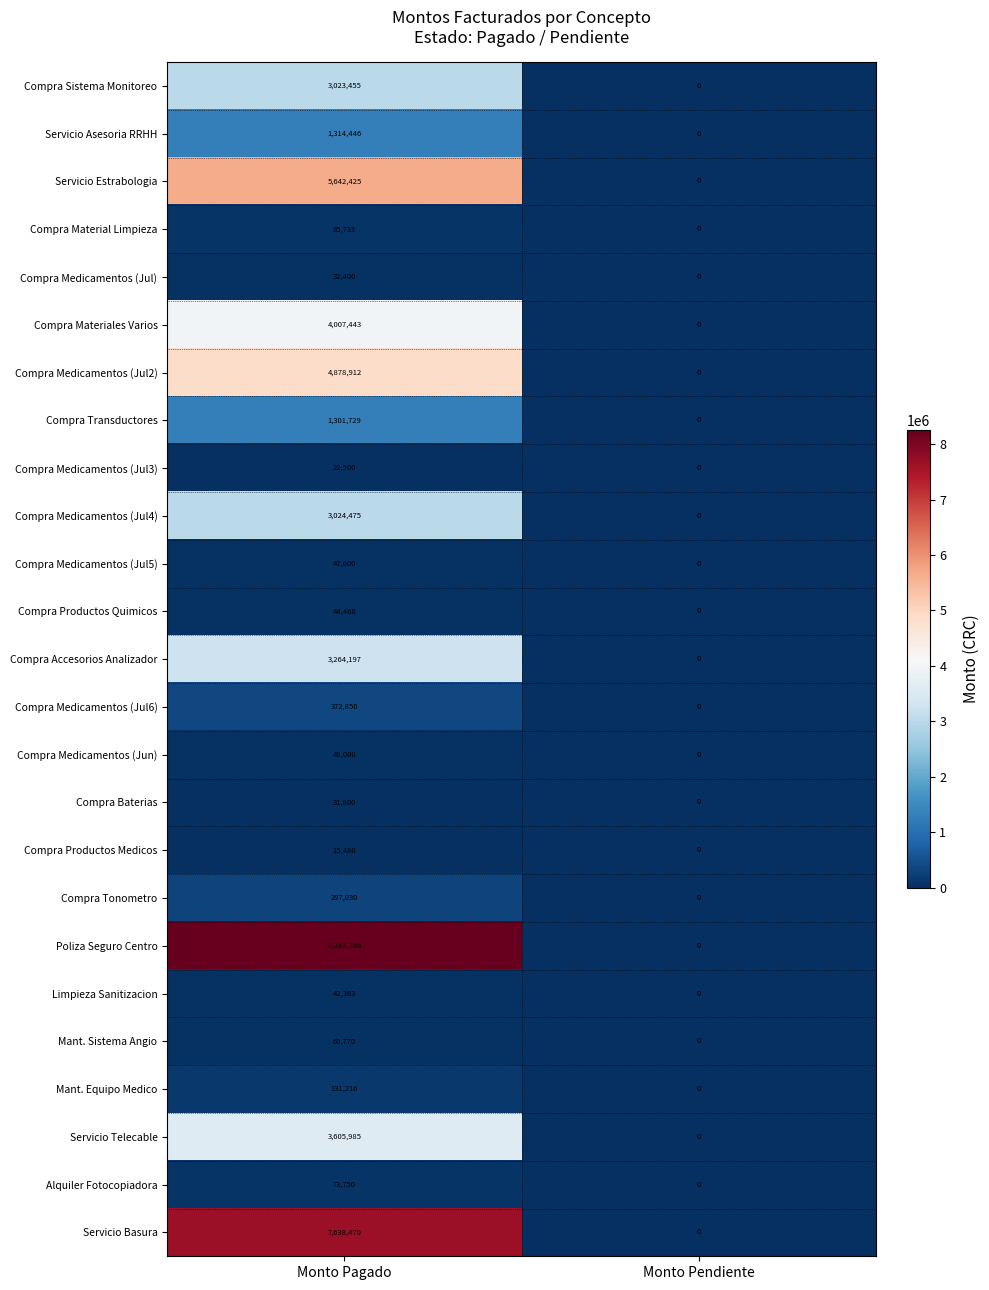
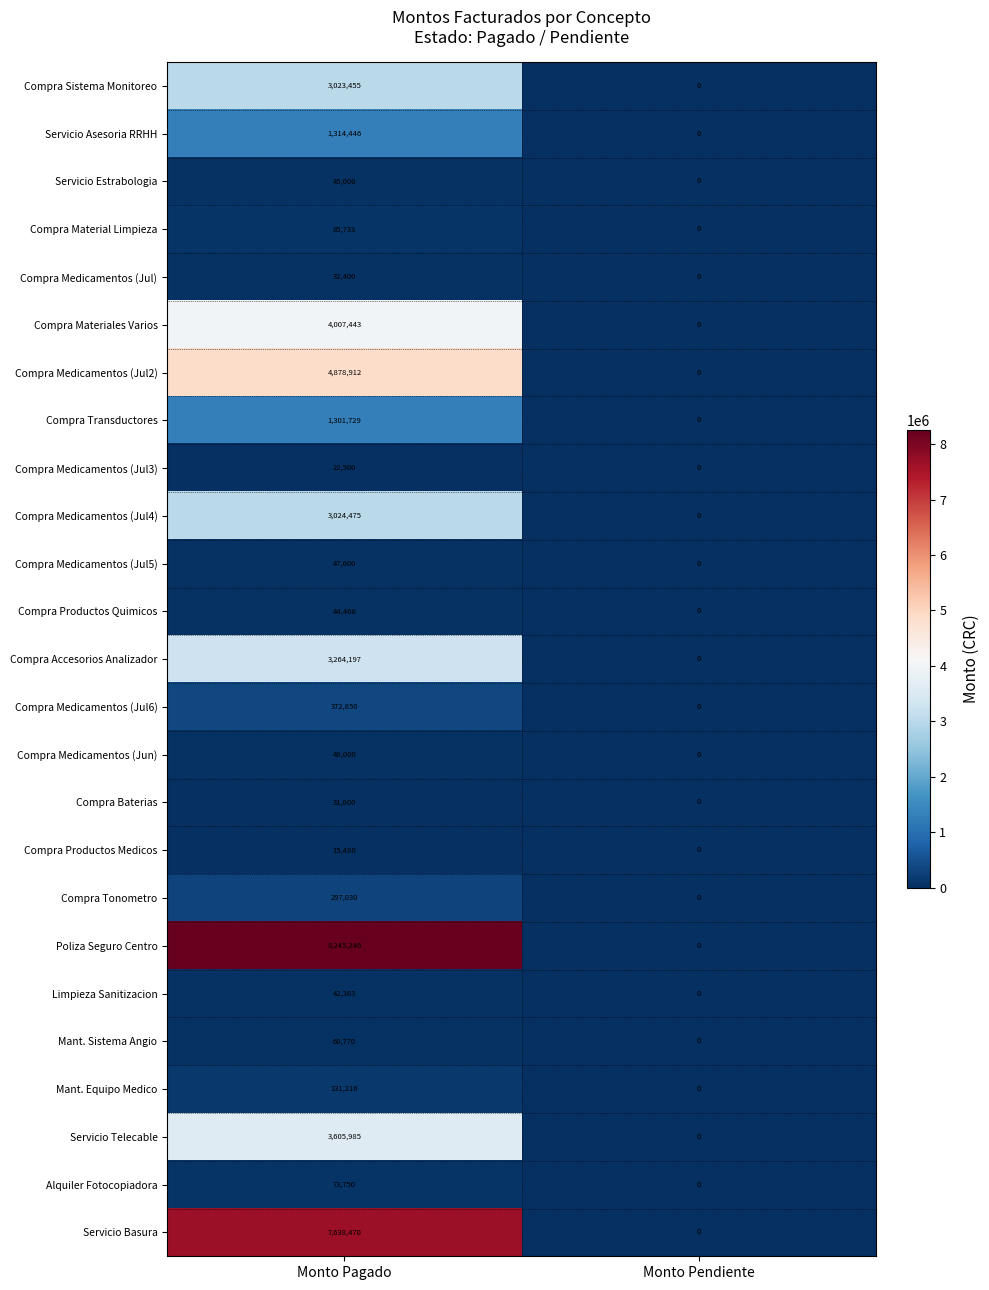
  {
    "Compra Sistema Monitoreo": {
      "Monto Pagado": "3,023,455",
      "Monto Pendiente": "0"
    },
    "Servicio Asesoria RRHH": {
      "Monto Pagado": "1,314,446",
      "Monto Pendiente": "0"
    },
    "Servicio Estrabologia": {
-     "Monto Pagado": "5,642,425",
+     "Monto Pagado": "45,000",
      "Monto Pendiente": "0"
    },
    "Compra Material Limpieza": {
      "Monto Pagado": "85,733",
      "Monto Pendiente": "0"
    },
    "Compra Medicamentos (Jul)": {
      "Monto Pagado": "32,400",
      "Monto Pendiente": "0"
    },
    "Compra Materiales Varios": {
      "Monto Pagado": "4,007,443",
      "Monto Pendiente": "0"
    },
    "Compra Medicamentos (Jul2)": {
      "Monto Pagado": "4,878,912",
      "Monto Pendiente": "0"
    },
    "Compra Transductores": {
      "Monto Pagado": "1,301,729",
      "Monto Pendiente": "0"
    },
    "Compra Medicamentos (Jul3)": {
      "Monto Pagado": "22,500",
      "Monto Pendiente": "0"
    },
    "Compra Medicamentos (Jul4)": {
      "Monto Pagado": "3,024,475",
      "Monto Pendiente": "0"
    },
    "Compra Medicamentos (Jul5)": {
      "Monto Pagado": "47,600",
      "Monto Pendiente": "0"
    },
    "Compra Productos Quimicos": {
      "Monto Pagado": "44,468",
      "Monto Pendiente": "0"
    },
    "Compra Accesorios Analizador": {
      "Monto Pagado": "3,264,197",
      "Monto Pendiente": "0"
    },
    "Compra Medicamentos (Jul6)": {
      "Monto Pagado": "372,850",
      "Monto Pendiente": "0"
    },
    "Compra Medicamentos (Jun)": {
      "Monto Pagado": "48,000",
      "Monto Pendiente": "0"
    },
    "Compra Baterias": {
      "Monto Pagado": "31,800",
      "Monto Pendiente": "0"
    },
    "Compra Productos Medicos": {
      "Monto Pagado": "15,480",
      "Monto Pendiente": "0"
    },
    "Compra Tonometro": {
      "Monto Pagado": "297,030",
      "Monto Pendiente": "0"
    },
    "Poliza Seguro Centro": {
      "Monto Pagado": "8,245,246",
      "Monto Pendiente": "0"
    },
    "Limpieza Sanitizacion": {
      "Monto Pagado": "42,363",
      "Monto Pendiente": "0"
    },
    "Mant. Sistema Angio": {
      "Monto Pagado": "60,770",
      "Monto Pendiente": "0"
    },
    "Mant. Equipo Medico": {
      "Monto Pagado": "131,216",
      "Monto Pendiente": "0"
    },
    "Servicio Telecable": {
      "Monto Pagado": "3,605,985",
      "Monto Pendiente": "0"
    },
    "Alquiler Fotocopiadora": {
      "Monto Pagado": "73,750",
      "Monto Pendiente": "0"
    },
    "Servicio Basura": {
      "Monto Pagado": "7,638,470",
      "Monto Pendiente": "0"
    }
  }
